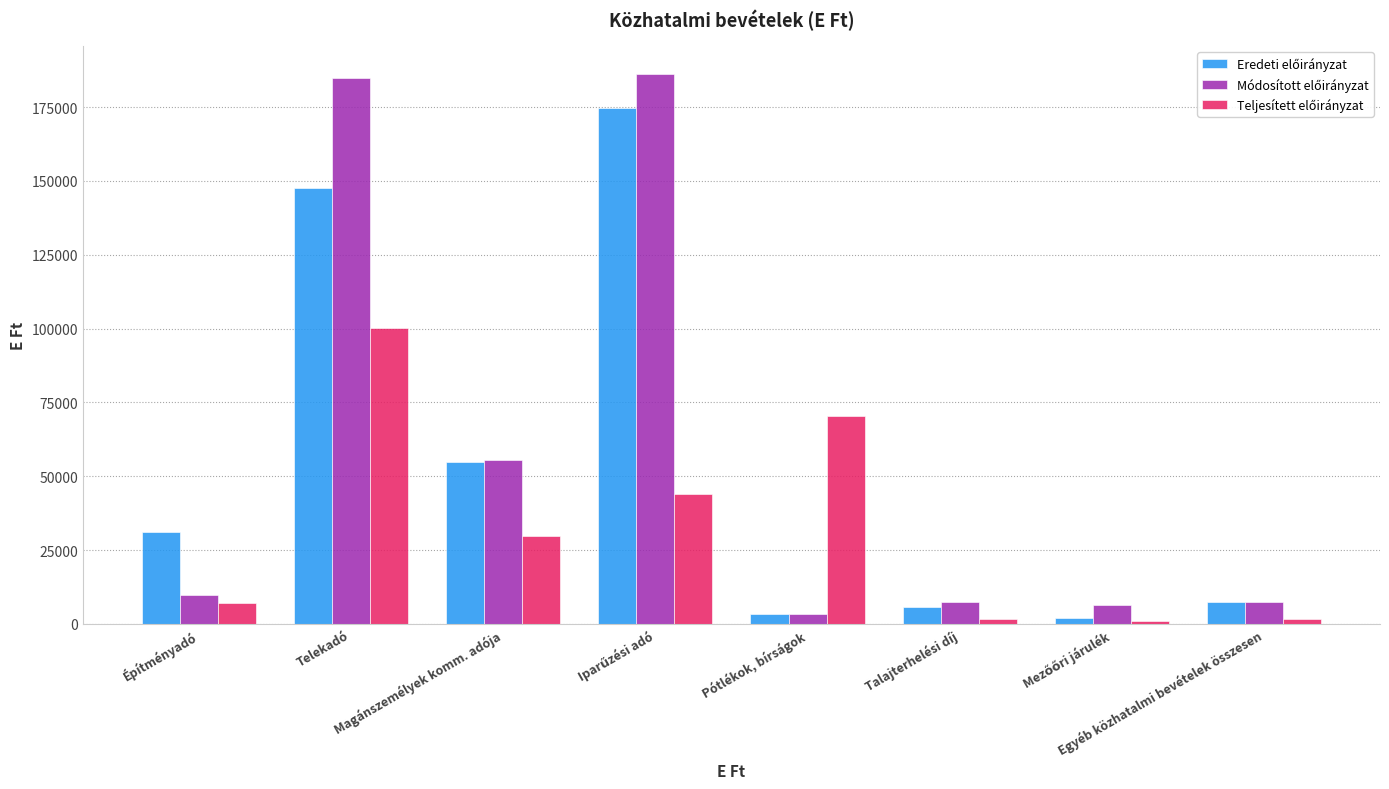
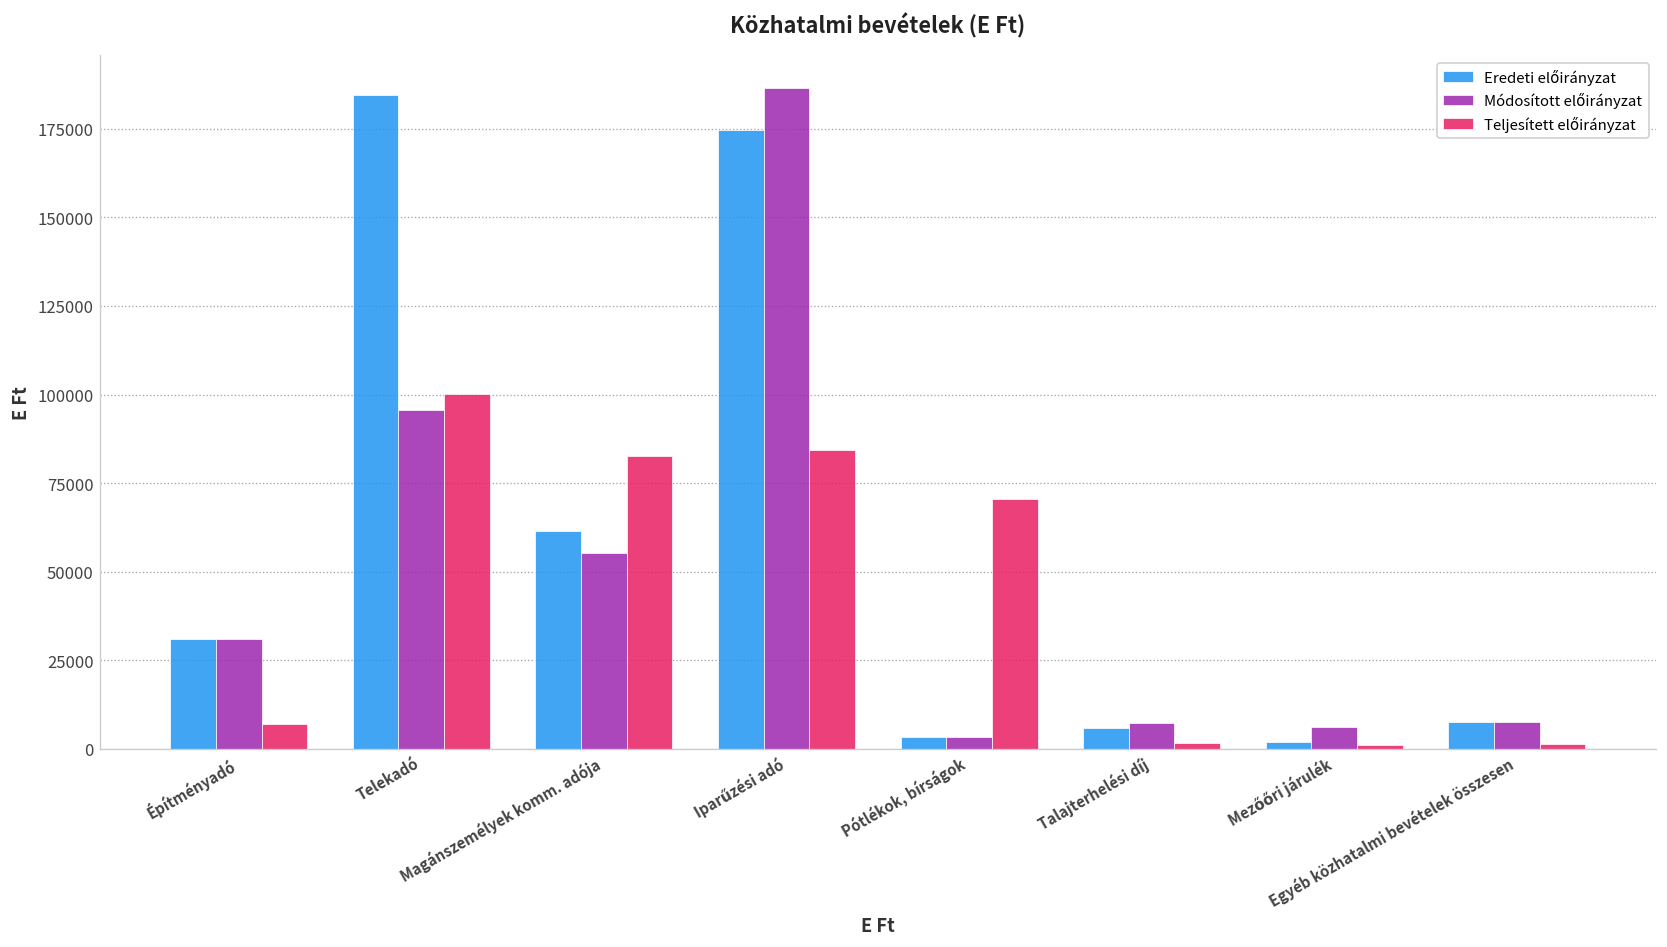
  {
    "Eredeti előirányzat": {
      "Építményadó": 31000,
-     "Telekadó": 148000,
-     "Magánszemélyek komm. adója": 55000,
+     "Telekadó": 185000,
+     "Magánszemélyek komm. adója": 61000,
      "Iparűzési adó": 175000,
      "Pótlékok, bírságok": 4000,
      "Talajterhelési díj": 6000,
      "Mezőőri járulék": 2000,
      "Egyéb közhatalmi bevételek összesen": 8000
    },
    "Módosított előirányzat": {
-     "Építményadó": 10000,
-     "Telekadó": 185000,
+     "Építményadó": 31000,
+     "Telekadó": 96000,
      "Magánszemélyek komm. adója": 55000,
      "Iparűzési adó": 186000,
      "Pótlékok, bírságok": 4000,
      "Talajterhelési díj": 7000,
      "Mezőőri járulék": 6000,
      "Egyéb közhatalmi bevételek összesen": 8000
    },
    "Teljesített előirányzat": {
      "Építményadó": 7000,
      "Telekadó": 100000,
-     "Magánszemélyek komm. adója": 30000,
-     "Iparűzési adó": 44000,
+     "Magánszemélyek komm. adója": 83000,
+     "Iparűzési adó": 84000,
      "Pótlékok, bírságok": 70000,
      "Talajterhelési díj": 2000,
      "Mezőőri járulék": 1000,
      "Egyéb közhatalmi bevételek összesen": 2000
    }
  }
